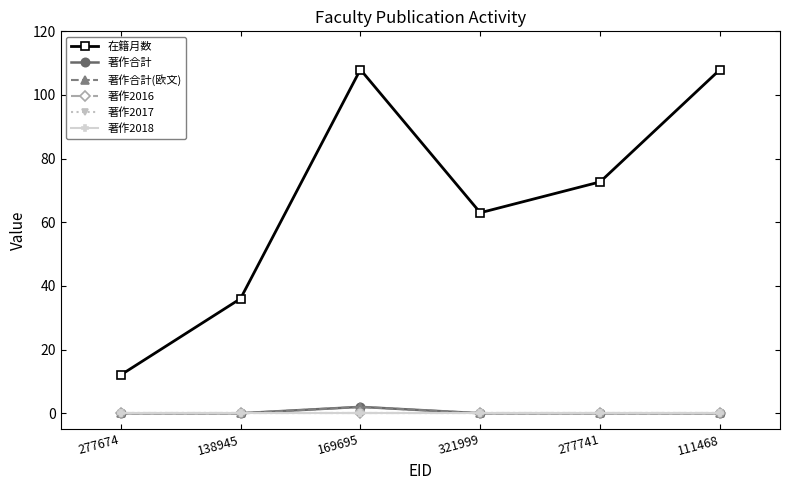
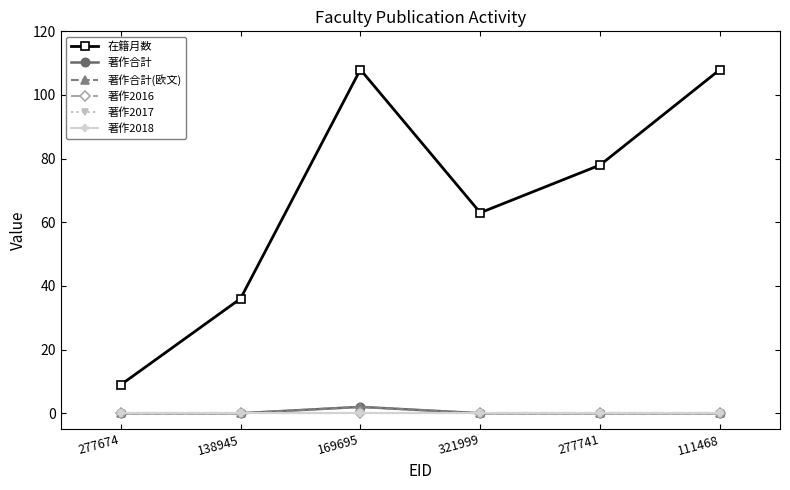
  {
    "在籍月数": {
-     "277674": 12,
+     "277674": 9,
      "138945": 36,
      "169695": 108,
      "321999": 63,
-     "277741": 73,
+     "277741": 78,
      "111468": 108
    },
    "著作合計(欧文)": {
      "169695": 2
    },
    "著作2018": {
      "169695": 0
    }
  }
